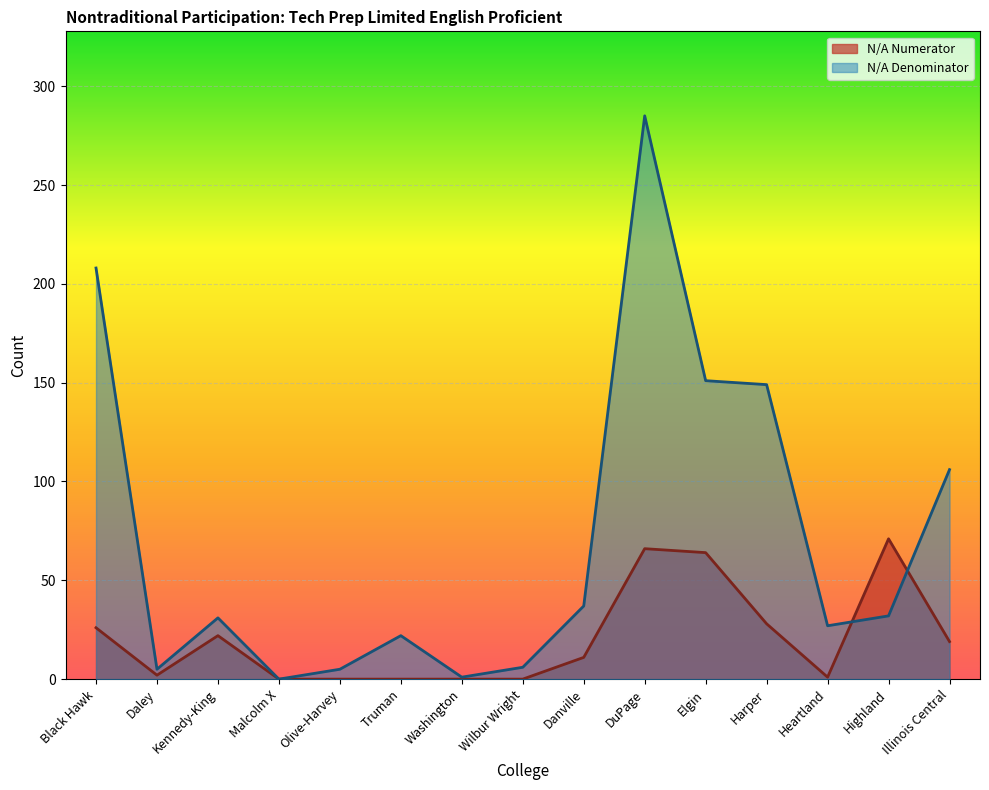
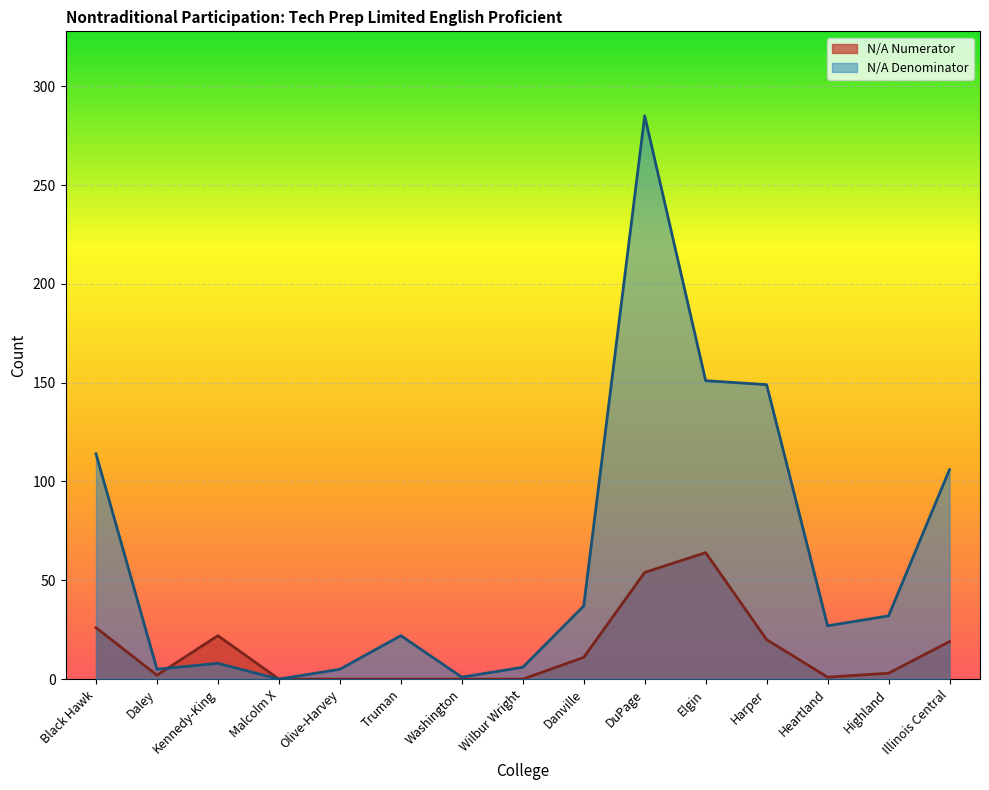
  {
    "N/A Numerator": {
      "Black Hawk": 26,
      "Daley": 2,
      "Kennedy-King": 22,
      "Olive-Harvey": 0,
      "Truman": 0,
      "Wilbur Wright": 0,
      "Danville": 11,
-     "DuPage": 66,
+     "DuPage": 54,
      "Elgin": 64,
-     "Harper": 28,
+     "Harper": 20,
      "Heartland": 1,
-     "Highland": 71,
+     "Highland": 3,
      "Illinois Central": 19
    },
    "N/A Denominator": {
-     "Black Hawk": 208,
+     "Black Hawk": 114,
      "Daley": 5,
-     "Kennedy-King": 31,
+     "Kennedy-King": 8,
      "Olive-Harvey": 5,
      "Truman": 22,
      "Wilbur Wright": 6,
      "Danville": 37,
      "DuPage": 285,
      "Elgin": 151,
      "Harper": 149,
      "Heartland": 27,
      "Highland": 32,
      "Illinois Central": 106
    }
  }
